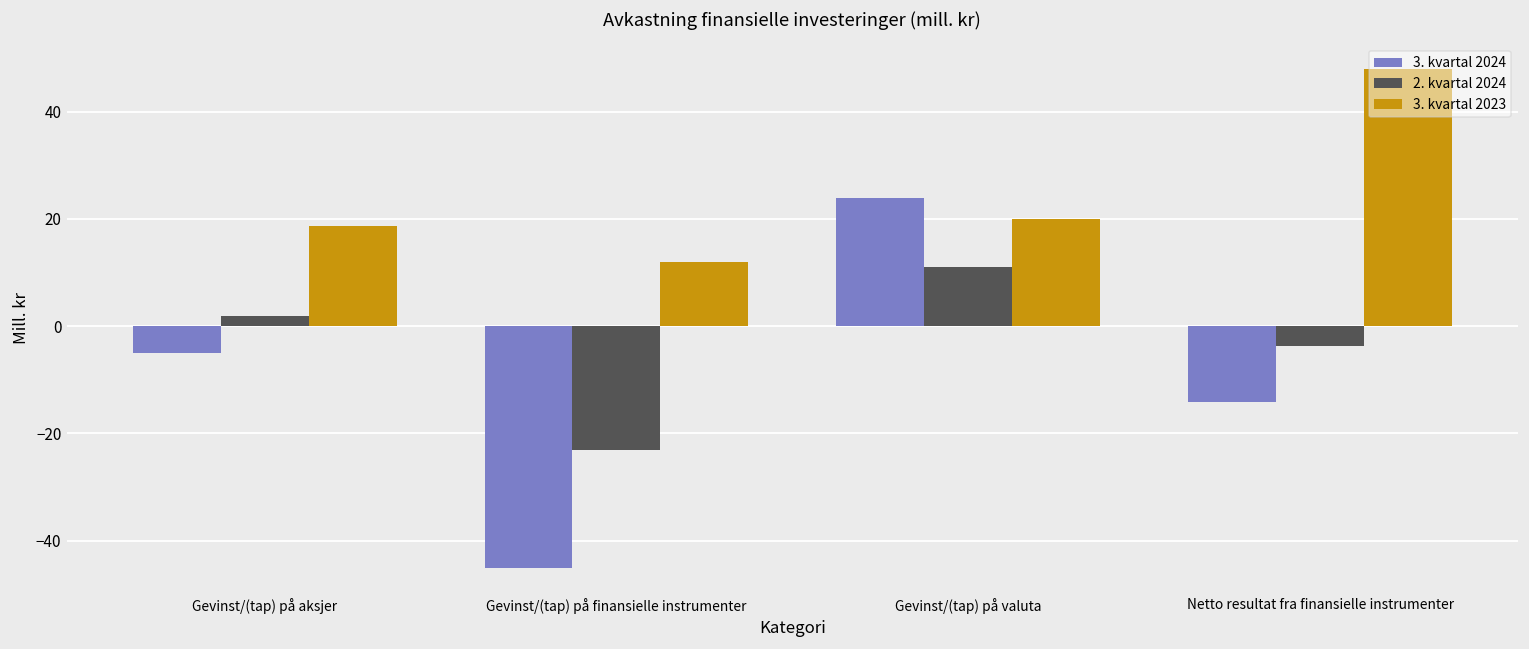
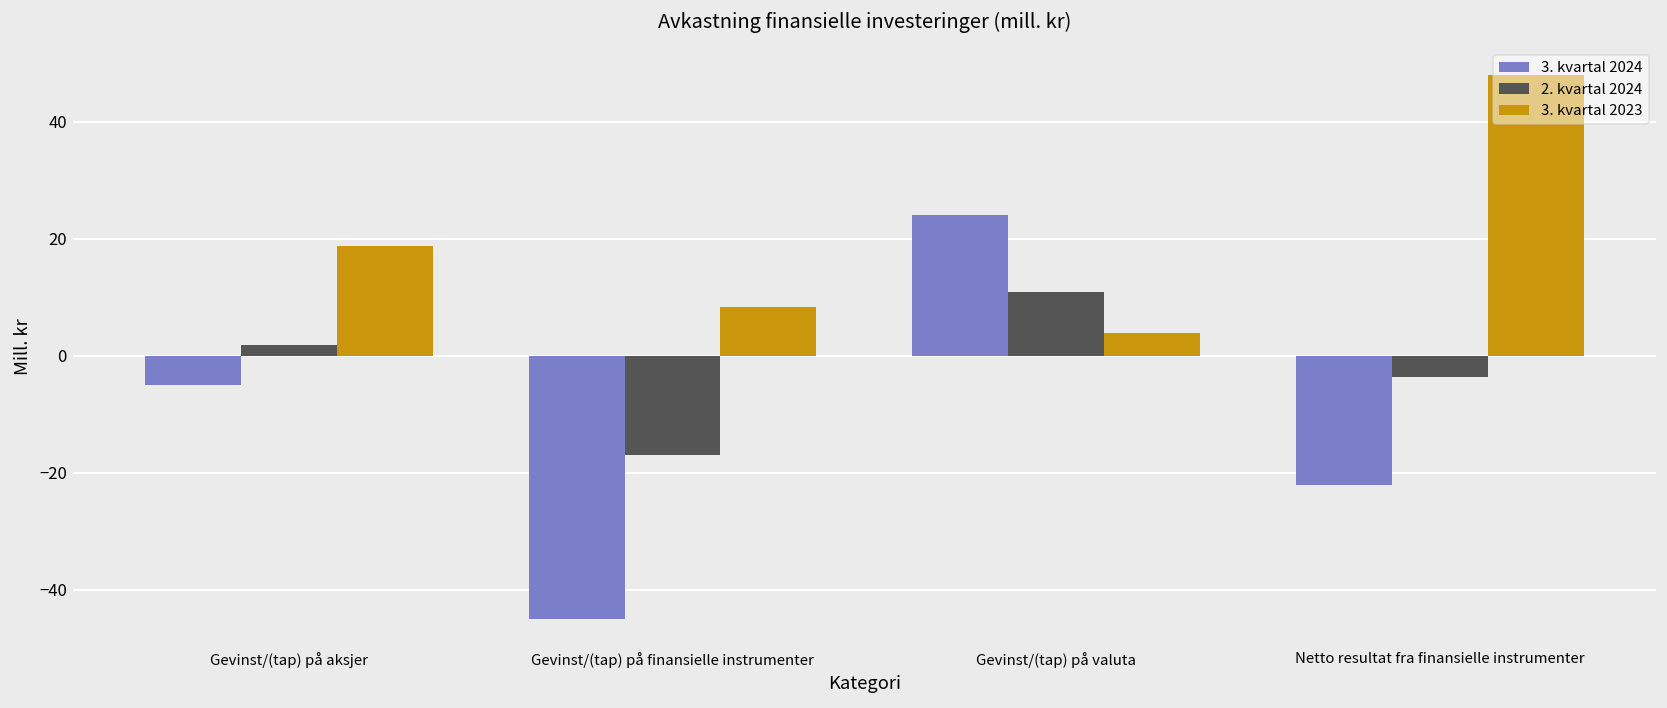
  {
    "3. kvartal 2024": {
      "Gevinst/(tap) på aksjer": -5,
      "Gevinst/(tap) på finansielle instrumenter": -45,
      "Gevinst/(tap) på valuta": 24,
-     "Netto resultat fra finansielle instrumenter": -14
+     "Netto resultat fra finansielle instrumenter": -22
    },
    "2. kvartal 2024": {
      "Gevinst/(tap) på aksjer": 2,
-     "Gevinst/(tap) på finansielle instrumenter": -23,
+     "Gevinst/(tap) på finansielle instrumenter": -17,
      "Gevinst/(tap) på valuta": 11,
      "Netto resultat fra finansielle instrumenter": -4
    },
    "3. kvartal 2023": {
      "Gevinst/(tap) på aksjer": 19,
-     "Gevinst/(tap) på finansielle instrumenter": 12,
-     "Gevinst/(tap) på valuta": 20
+     "Gevinst/(tap) på finansielle instrumenter": 8,
+     "Gevinst/(tap) på valuta": 4
    }
  }
